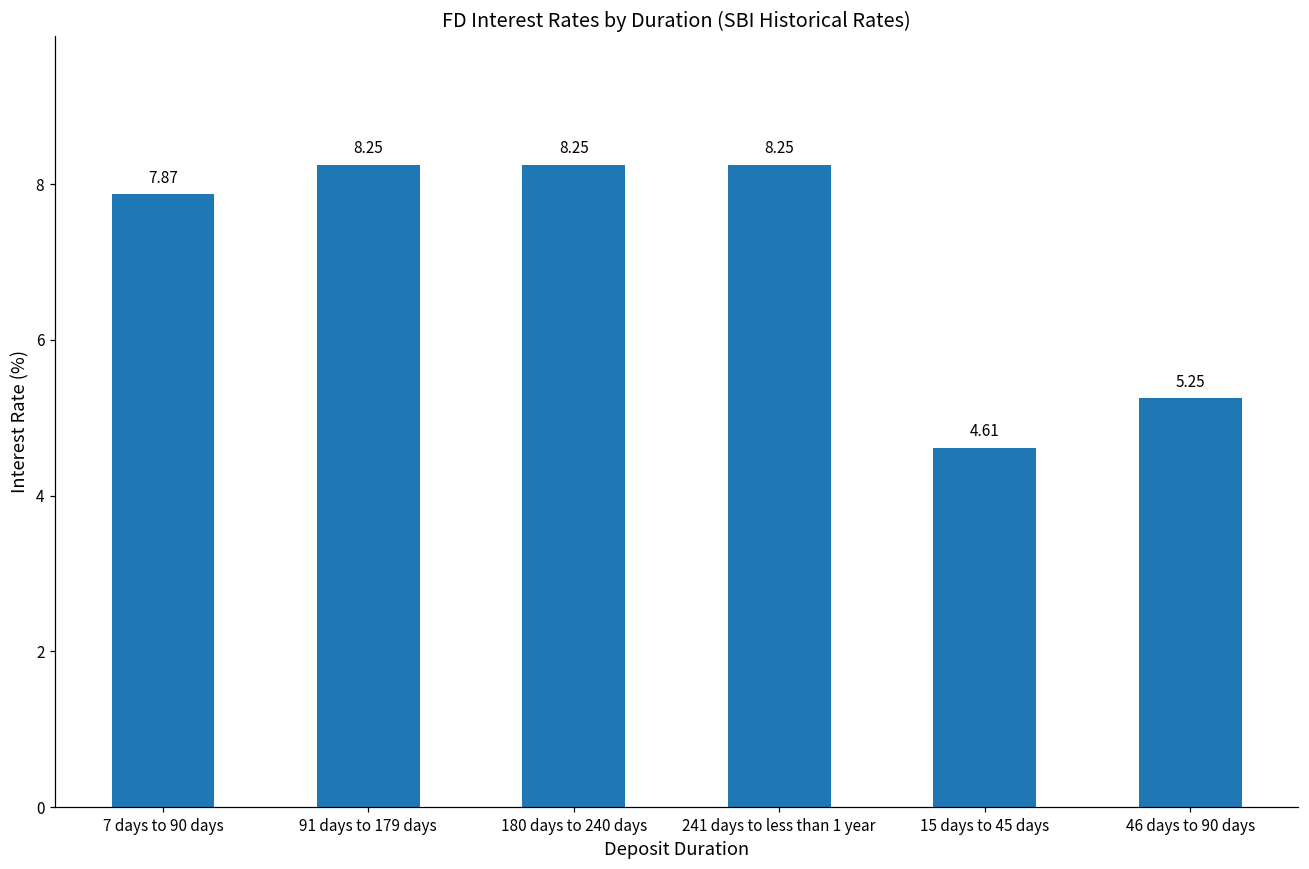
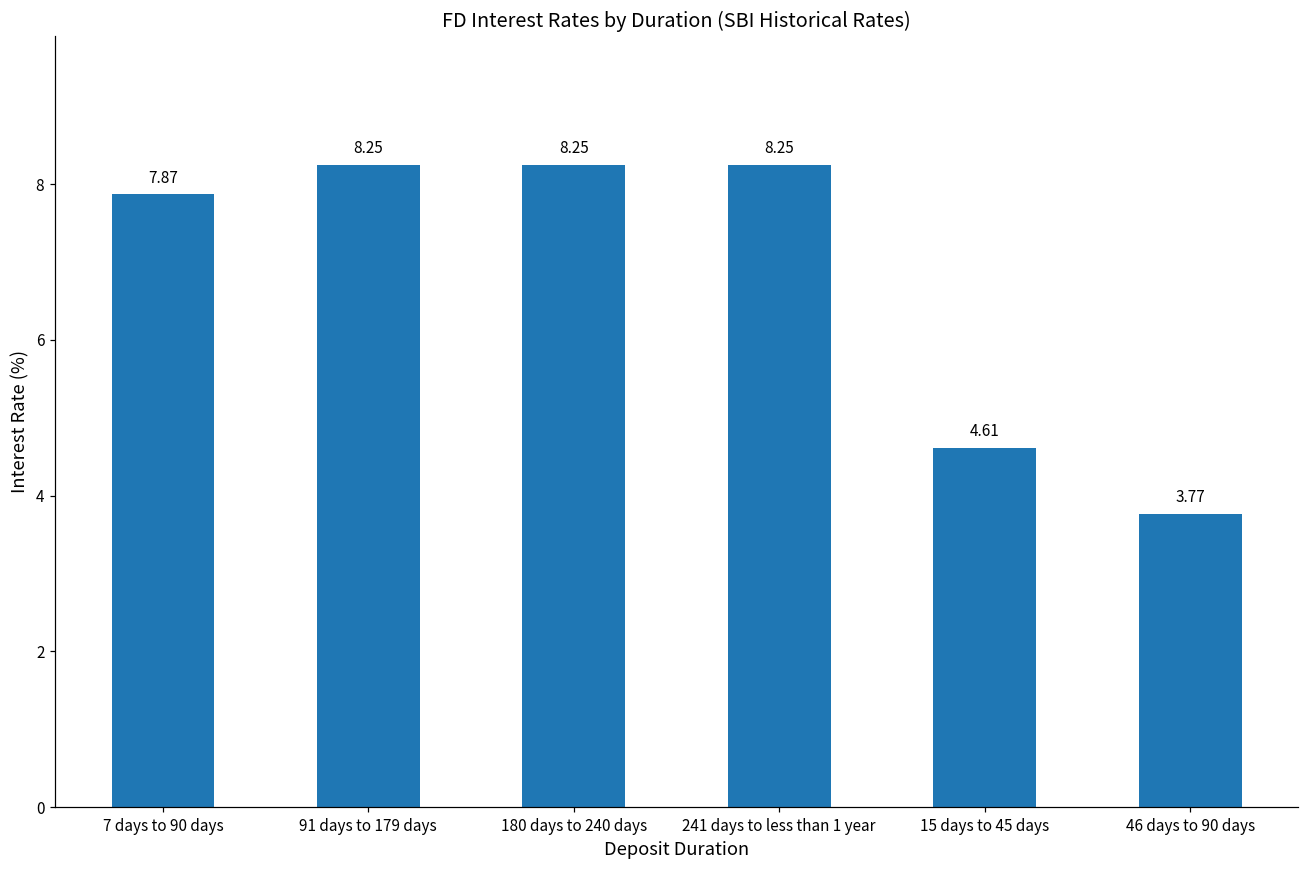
  {
    "7 days to 90 days": 7.87,
    "91 days to 179 days": 8.25,
    "180 days to 240 days": 8.25,
    "241 days to less than 1 year": 8.25,
    "15 days to 45 days": 4.61,
-   "46 days to 90 days": 5.25
+   "46 days to 90 days": 3.77
  }
